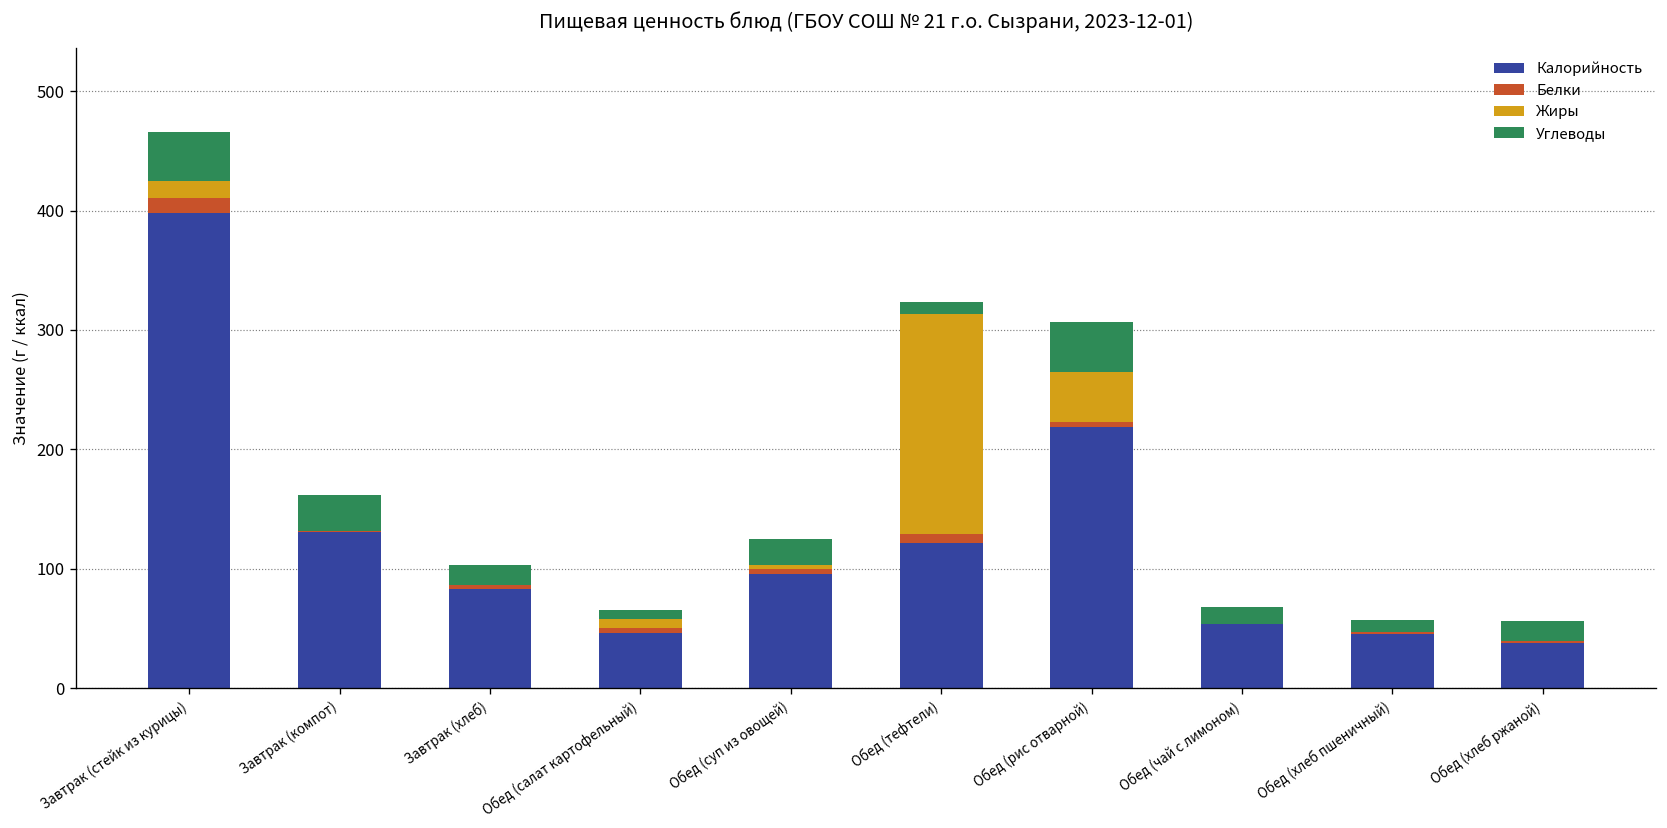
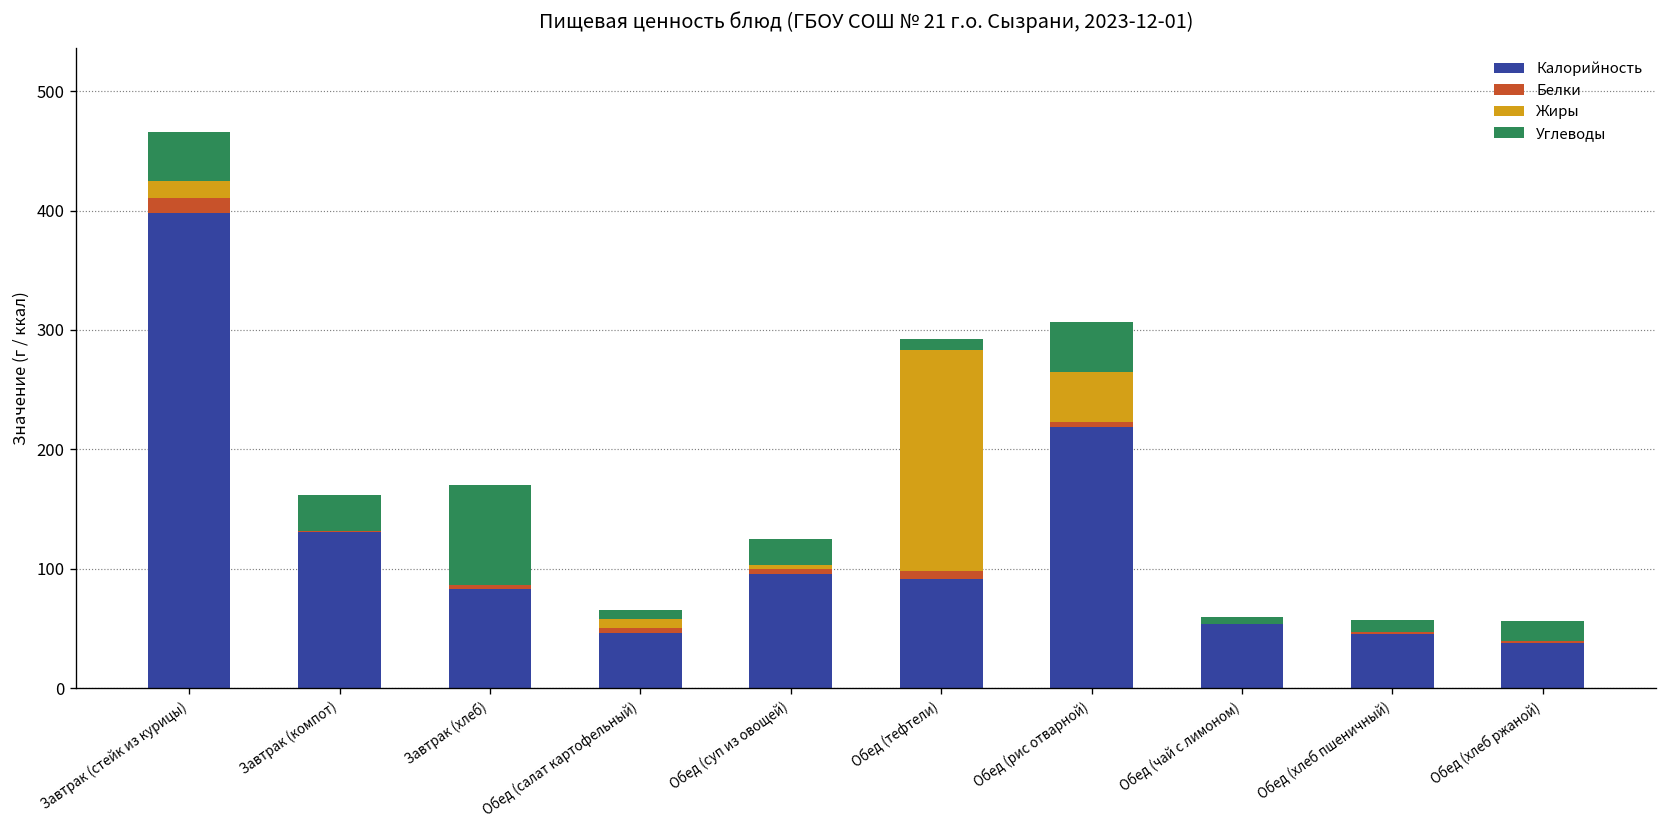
  {
    "Калорийность": {
      "Завтрак (стейк из курицы)": 400,
      "Завтрак (компот)": 130,
      "Завтрак (хлеб)": 80,
      "Обед (салат картофельный)": 50,
      "Обед (суп из овощей)": 100,
-     "Обед (тефтели)": 120,
+     "Обед (тефтели)": 90,
      "Обед (рис отварной)": 220,
      "Обед (чай с лимоном)": 50,
      "Обед (хлеб пшеничный)": 50,
      "Обед (хлеб ржаной)": 40
    },
    "Белки": {
      "Завтрак (стейк из курицы)": 10,
      "Завтрак (хлеб)": 0,
      "Обед (салат картофельный)": 0,
      "Обед (суп из овощей)": 0,
      "Обед (тефтели)": 10,
      "Обед (рис отварной)": 0
    },
    "Жиры": {
      "Завтрак (стейк из курицы)": 10,
      "Завтрак (компот)": 0,
      "Обед (салат картофельный)": 10,
      "Обед (суп из овощей)": 0,
      "Обед (тефтели)": 180,
      "Обед (рис отварной)": 40
    },
    "Углеводы": {
      "Завтрак (стейк из курицы)": 40,
      "Завтрак (компот)": 30,
-     "Завтрак (хлеб)": 20,
+     "Завтрак (хлеб)": 80,
      "Обед (салат картофельный)": 10,
      "Обед (суп из овощей)": 20,
      "Обед (тефтели)": 10,
      "Обед (рис отварной)": 40,
-     "Обед (чай с лимоном)": 14,
+     "Обед (чай с лимоном)": 6,
      "Обед (хлеб пшеничный)": 10,
      "Обед (хлеб ржаной)": 20
    }
  }
